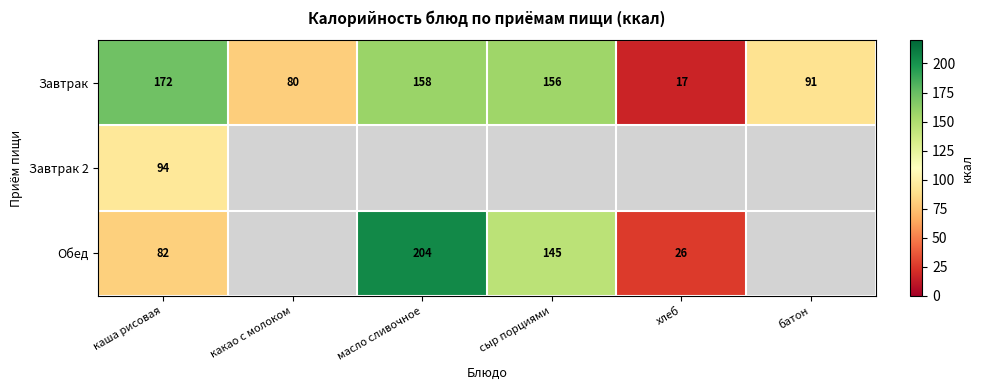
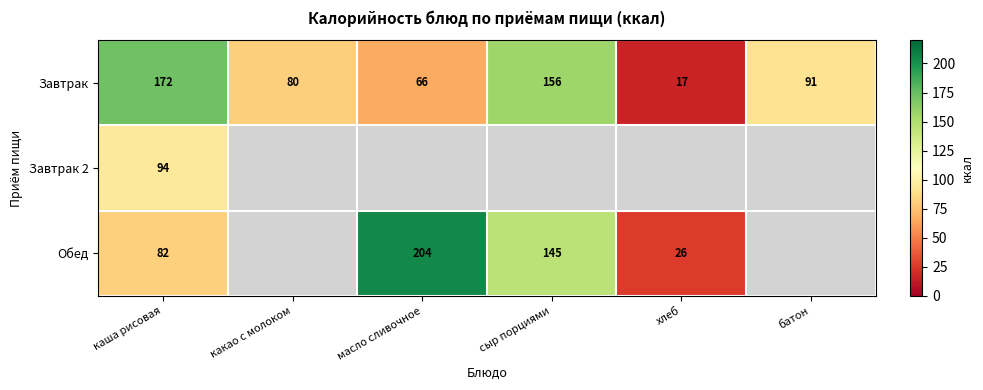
  {
    "Завтрак": {
      "каша рисовая": 172,
      "какао с молоком": 80,
-     "масло сливочное": 158,
+     "масло сливочное": 66,
      "сыр порциями": 156,
      "хлеб": 17,
      "батон": 91
    },
    "Завтрак 2": {
      "каша рисовая": 94
    },
    "Обед": {
      "каша рисовая": 82,
      "масло сливочное": 204,
      "сыр порциями": 145,
      "хлеб": 26
    }
  }
